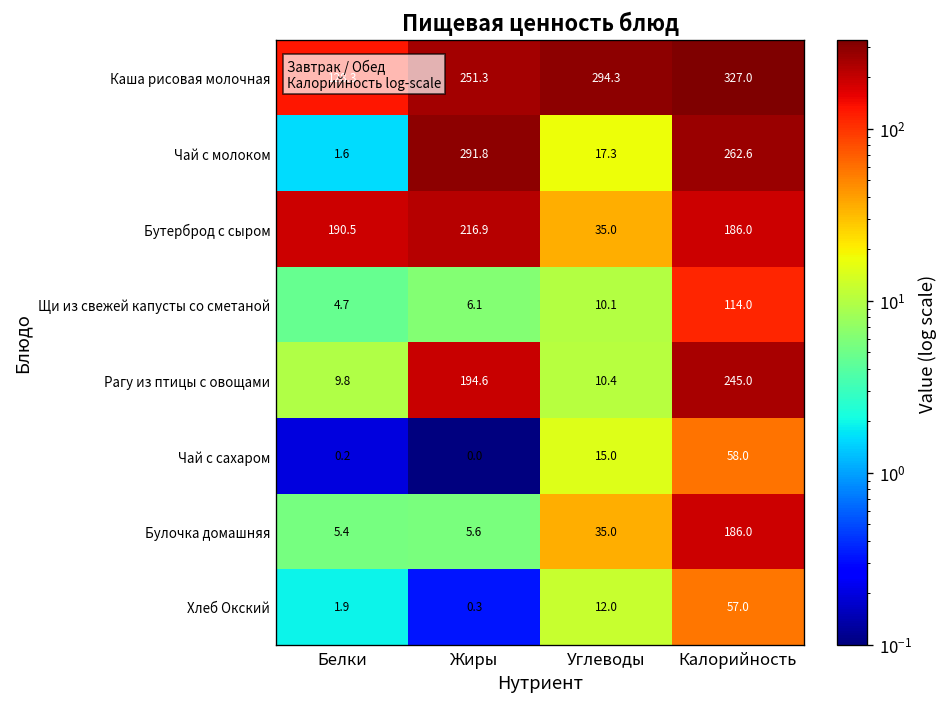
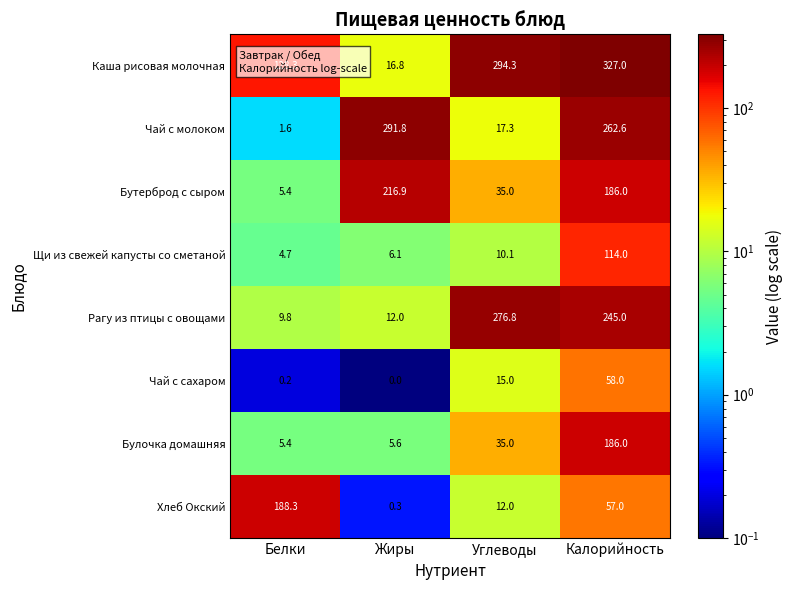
  {
    "Каша рисовая молочная": {
-     "Жиры": 251.3,
+     "Жиры": 16.8,
      "Углеводы": 294.3,
      "Калорийность": 327.0
    },
    "Чай с молоком": {
      "Белки": 1.6,
      "Жиры": 291.8,
      "Углеводы": 17.3,
      "Калорийность": 262.6
    },
    "Бутерброд с сыром": {
-     "Белки": 190.5,
+     "Белки": 5.4,
      "Жиры": 216.9,
      "Углеводы": 35.0,
      "Калорийность": 186.0
    },
    "Щи из свежей капусты со сметаной": {
      "Белки": 4.7,
      "Жиры": 6.1,
      "Углеводы": 10.1,
      "Калорийность": 114.0
    },
    "Рагу из птицы с овощами": {
      "Белки": 9.8,
-     "Жиры": 194.6,
-     "Углеводы": 10.4,
+     "Жиры": 12.0,
+     "Углеводы": 276.8,
      "Калорийность": 245.0
    },
    "Чай с сахаром": {
      "Белки": 0.2,
      "Жиры": 0.0,
      "Углеводы": 15.0,
      "Калорийность": 58.0
    },
    "Булочка домашняя": {
      "Белки": 5.4,
      "Жиры": 5.6,
      "Углеводы": 35.0,
      "Калорийность": 186.0
    },
    "Хлеб Окский": {
-     "Белки": 1.9,
+     "Белки": 188.3,
      "Жиры": 0.3,
      "Углеводы": 12.0,
      "Калорийность": 57.0
    }
  }
